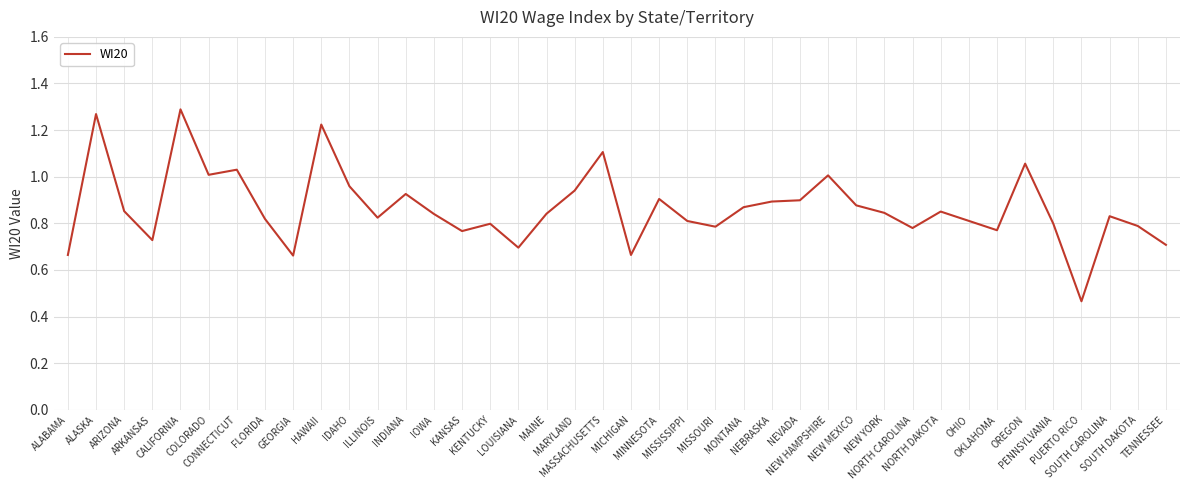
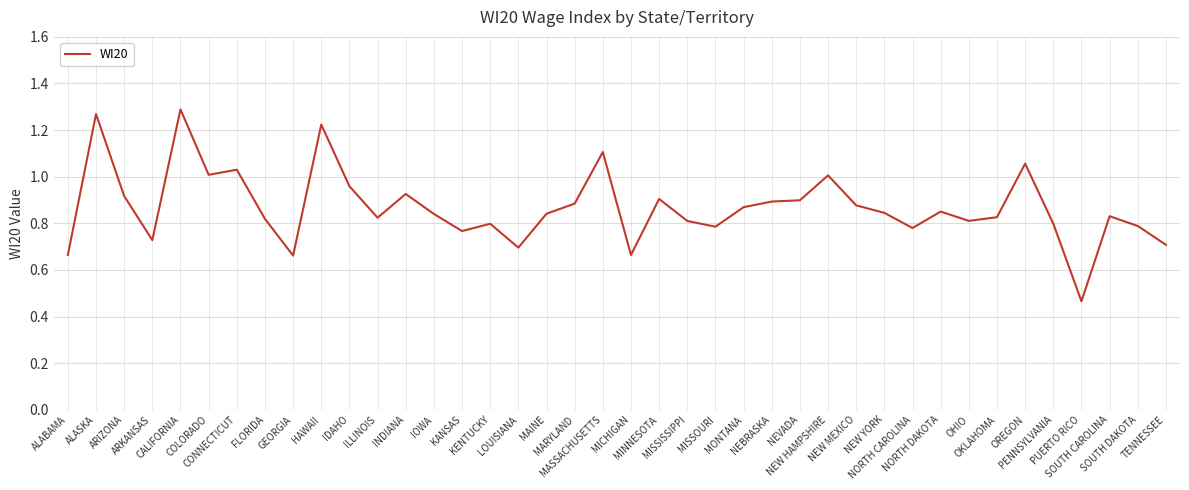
  {
    "ALABAMA": 0.66,
    "ALASKA": 1.27,
-   "ARIZONA": 0.85,
+   "ARIZONA": 0.92,
    "ARKANSAS": 0.73,
    "CALIFORNIA": 1.29,
    "COLORADO": 1.01,
    "CONNECTICUT": 1.03,
    "FLORIDA": 0.82,
    "GEORGIA": 0.66,
    "HAWAII": 1.22,
    "IDAHO": 0.96,
    "ILLINOIS": 0.82,
    "INDIANA": 0.93,
    "IOWA": 0.84,
    "KANSAS": 0.77,
    "KENTUCKY": 0.80,
    "LOUISIANA": 0.70,
    "MAINE": 0.84,
-   "MARYLAND": 0.94,
+   "MARYLAND": 0.88,
    "MASSACHUSETTS": 1.11,
    "MICHIGAN": 0.66,
    "MINNESOTA": 0.90,
    "MISSISSIPPI": 0.81,
    "MISSOURI": 0.79,
    "MONTANA": 0.87,
    "NEBRASKA": 0.89,
    "NEVADA": 0.90,
    "NEW HAMPSHIRE": 1.01,
    "NEW MEXICO": 0.88,
    "NEW YORK": 0.84,
    "NORTH CAROLINA": 0.78,
    "NORTH DAKOTA": 0.85,
    "OHIO": 0.81,
-   "OKLAHOMA": 0.77,
+   "OKLAHOMA": 0.83,
    "OREGON": 1.06,
    "PENNSYLVANIA": 0.80,
    "PUERTO RICO": 0.47,
    "SOUTH CAROLINA": 0.83,
    "SOUTH DAKOTA": 0.79,
    "TENNESSEE": 0.71
  }
